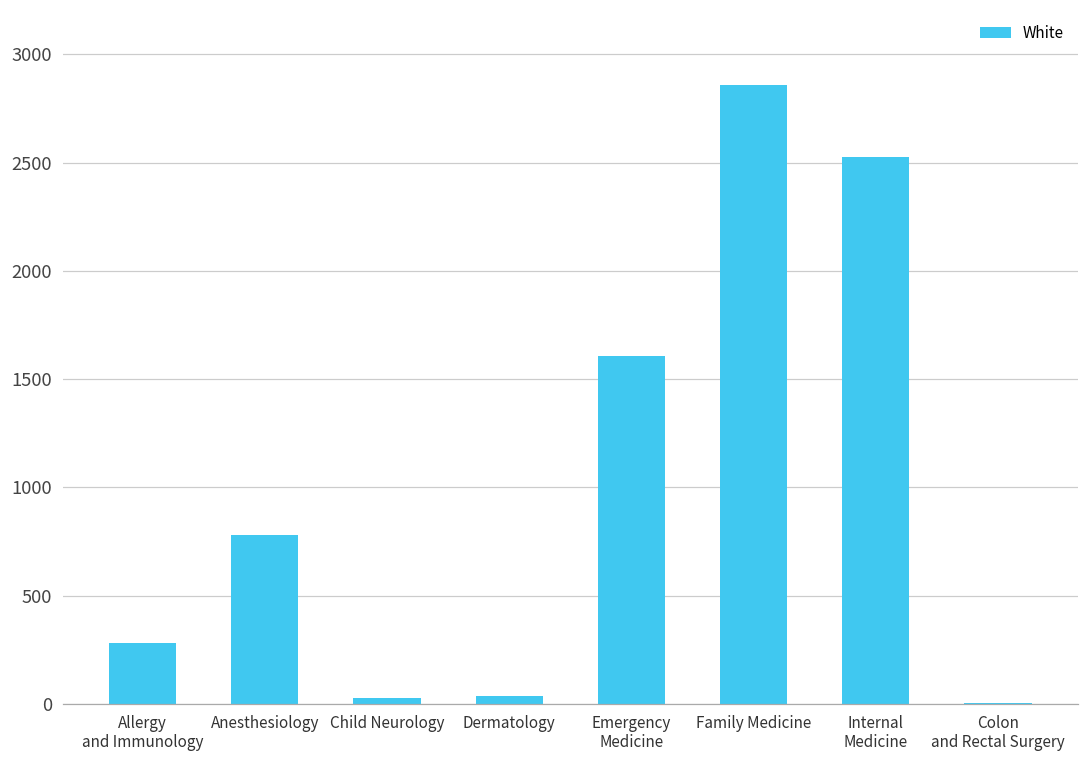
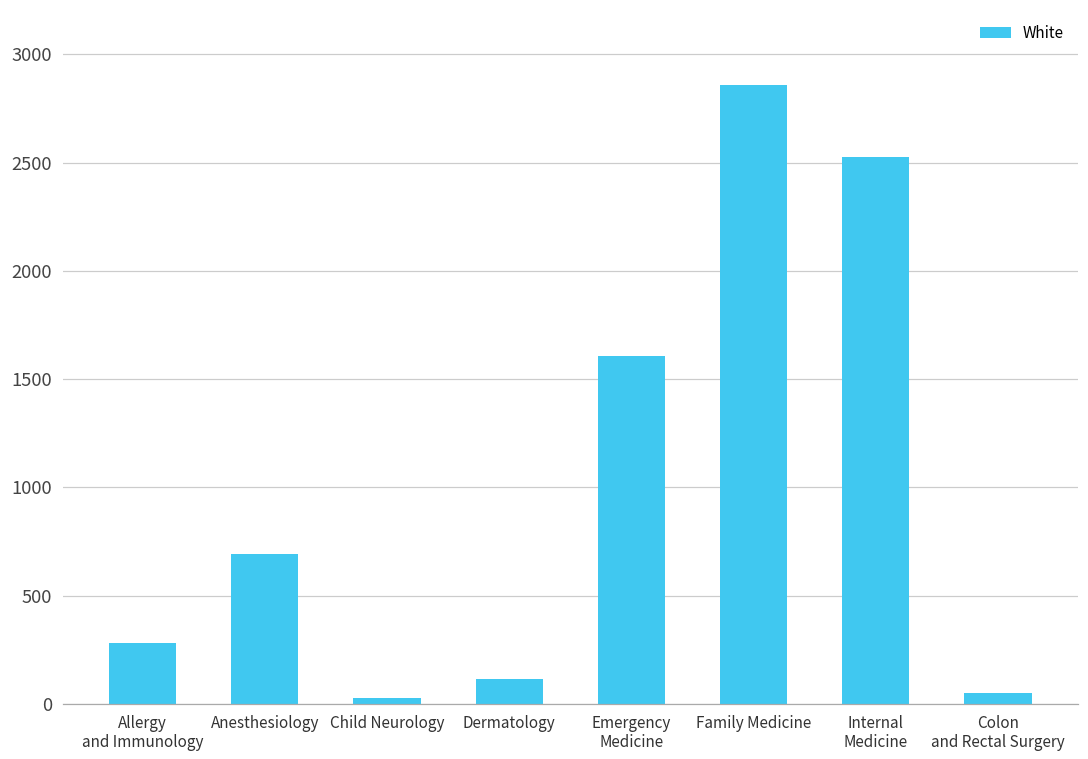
  {
    "Allergy and Immunology": 280,
-   "Anesthesiology": 780,
+   "Anesthesiology": 690,
    "Child Neurology": 30,
-   "Dermatology": 40,
+   "Dermatology": 120,
    "Emergency Medicine": 1610,
    "Family Medicine": 2860,
    "Internal Medicine": 2530,
-   "Colon and Rectal Surgery": 0
+   "Colon and Rectal Surgery": 50
  }
